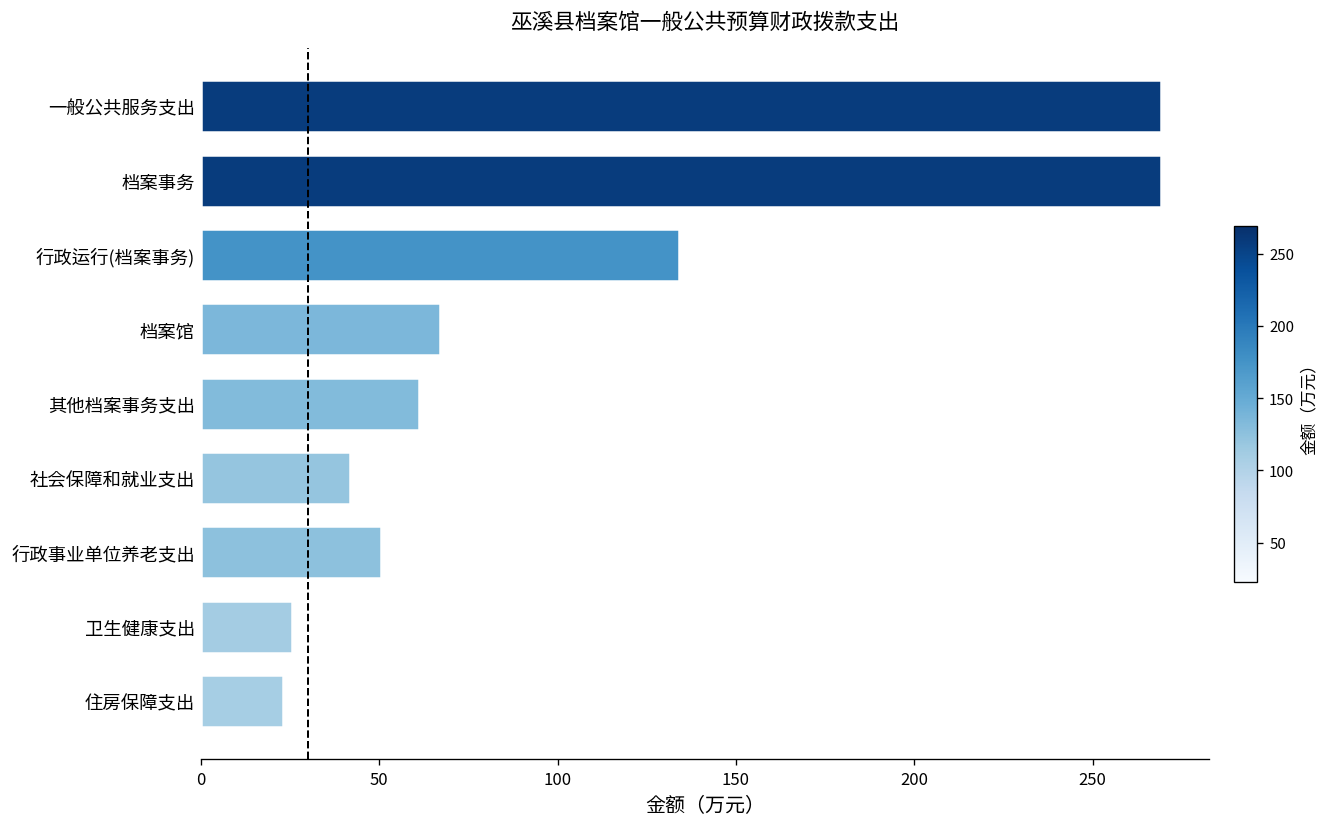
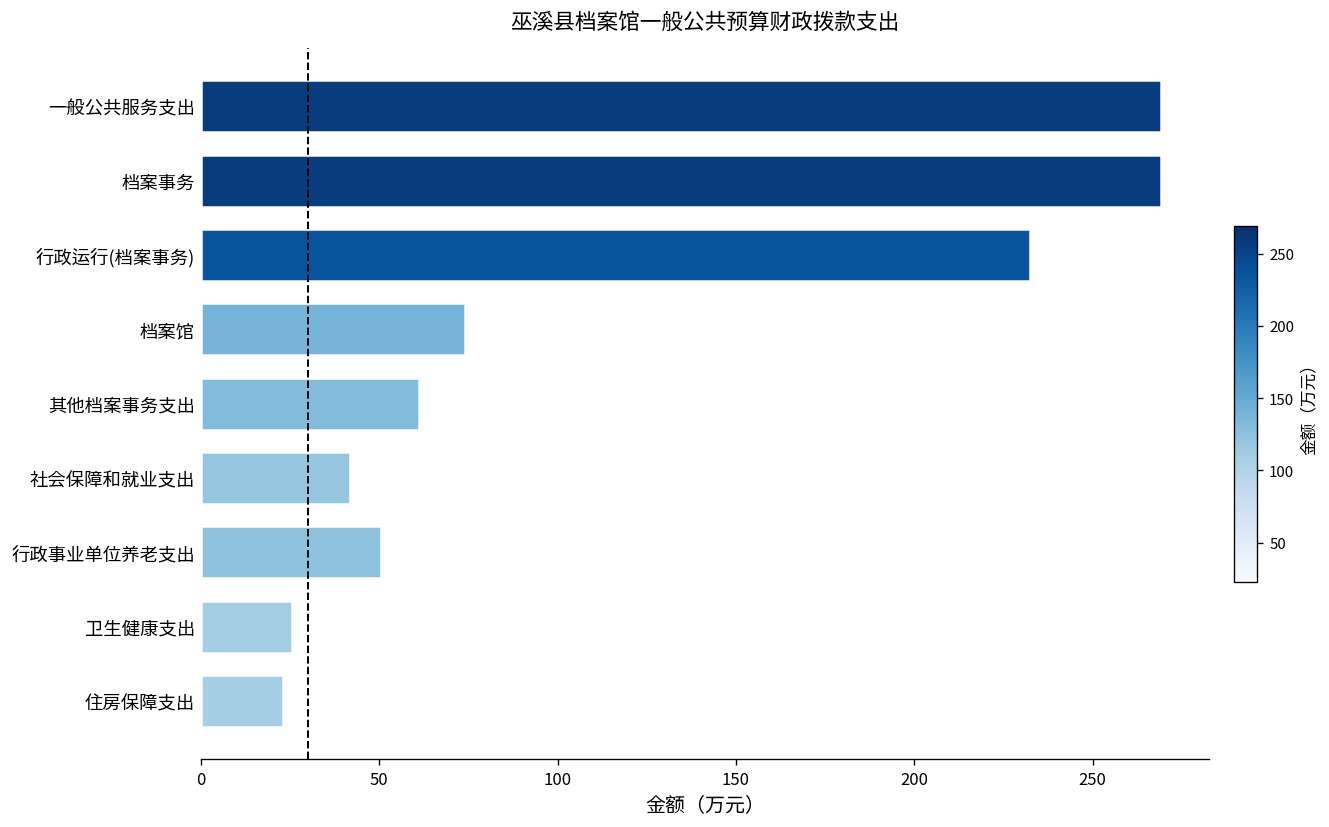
  {
    "一般公共服务支出": 269,
    "档案事务": 269,
-   "行政运行(档案事务)": 134,
-   "档案馆": 67,
+   "行政运行(档案事务)": 233,
+   "档案馆": 74,
    "其他档案事务支出": 61,
    "社会保障和就业支出": 42,
    "行政事业单位养老支出": 51,
    "卫生健康支出": 26,
    "住房保障支出": 23
  }
